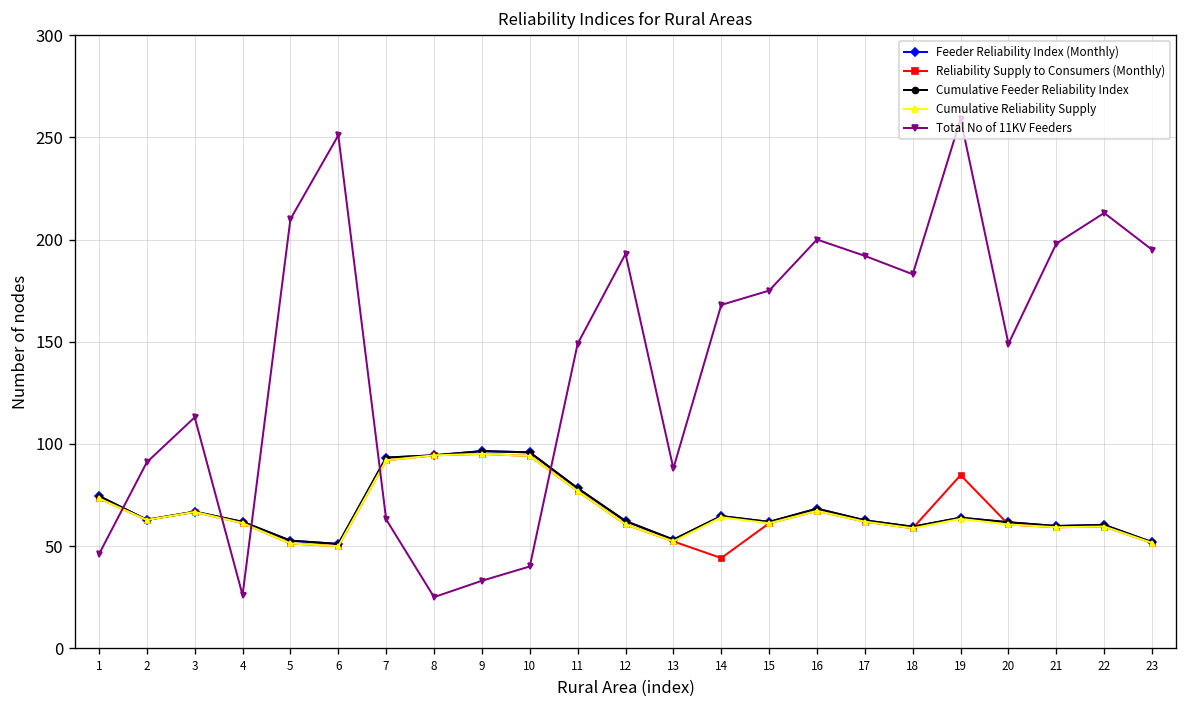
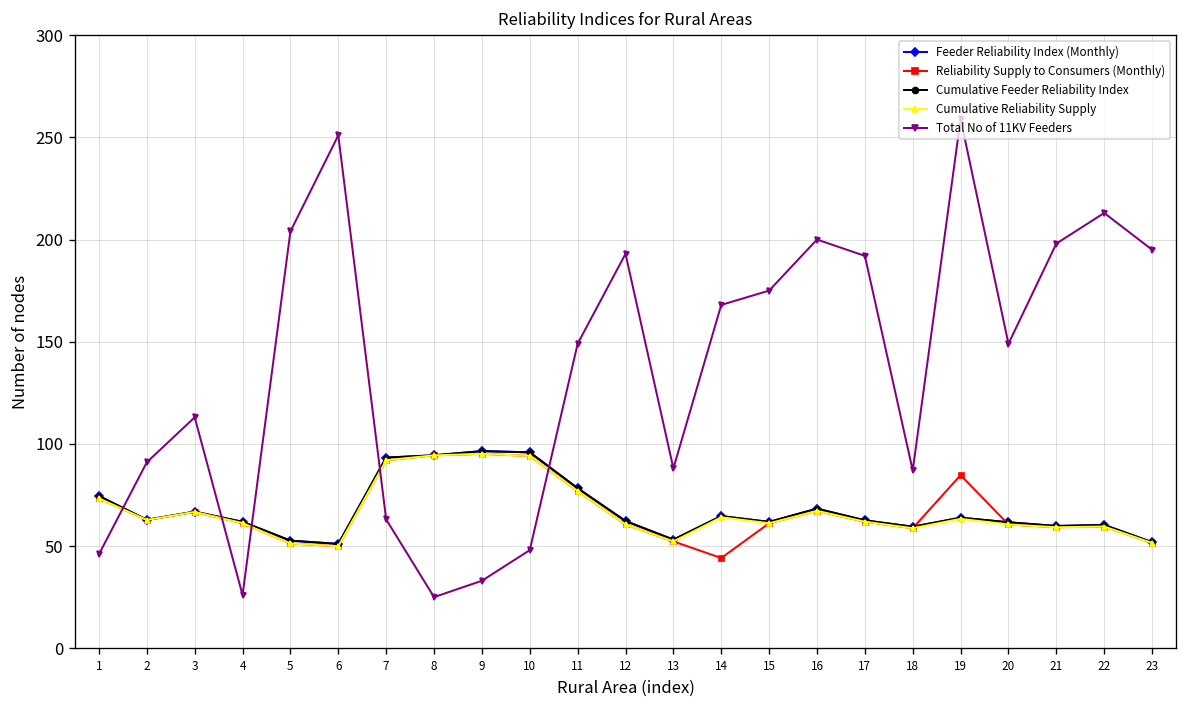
  {
    "Cumulative Feeder Reliability Index": {
      "10": 96,
      "12": 62
    },
    "Reliability Supply to Consumers (Monthly)": {
      "14": 44,
      "19": 85
    },
    "Total No of 11KV Feeders": {
      "1": 46,
      "2": 91,
      "3": 113,
      "4": 26,
-     "5": 210,
+     "5": 204,
      "6": 251,
      "7": 63,
      "8": 25,
      "9": 33,
-     "10": 40,
+     "10": 48,
      "11": 149,
      "12": 193,
      "13": 88,
      "14": 168,
      "15": 175,
      "16": 200,
      "17": 192,
-     "18": 183,
+     "18": 87,
      "20": 149,
      "21": 198,
      "22": 213,
      "23": 195
    }
  }
